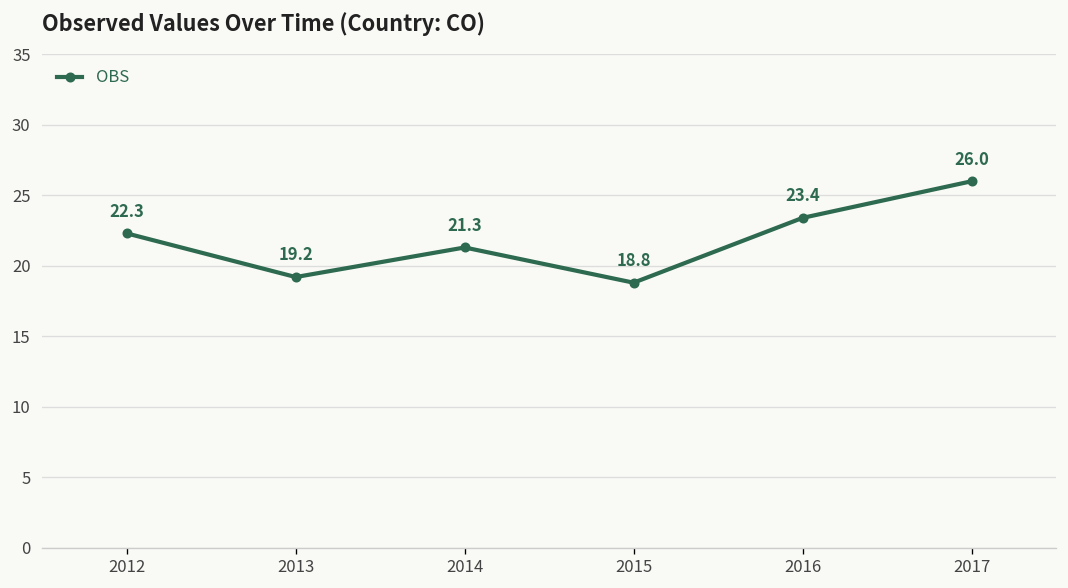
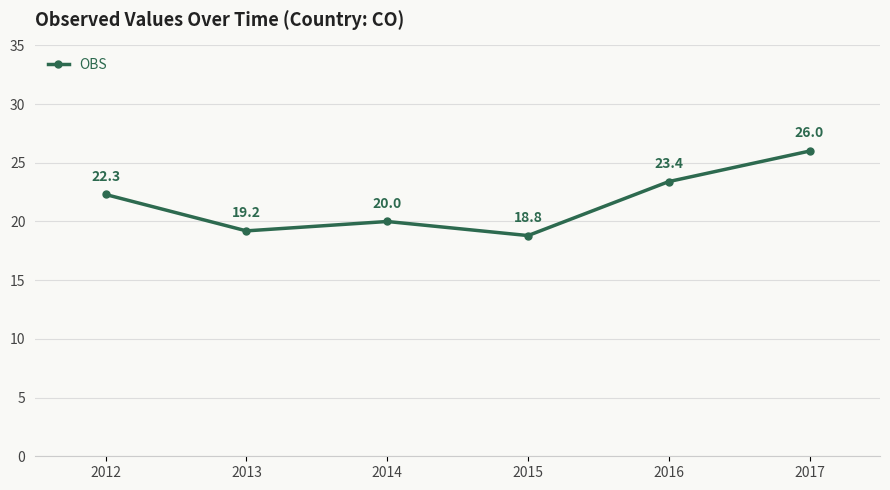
  {
    "2012": 22.3,
    "2013": 19.2,
-   "2014": 21.3,
+   "2014": 20.0,
    "2015": 18.8,
    "2016": 23.4,
    "2017": 26.0
  }
